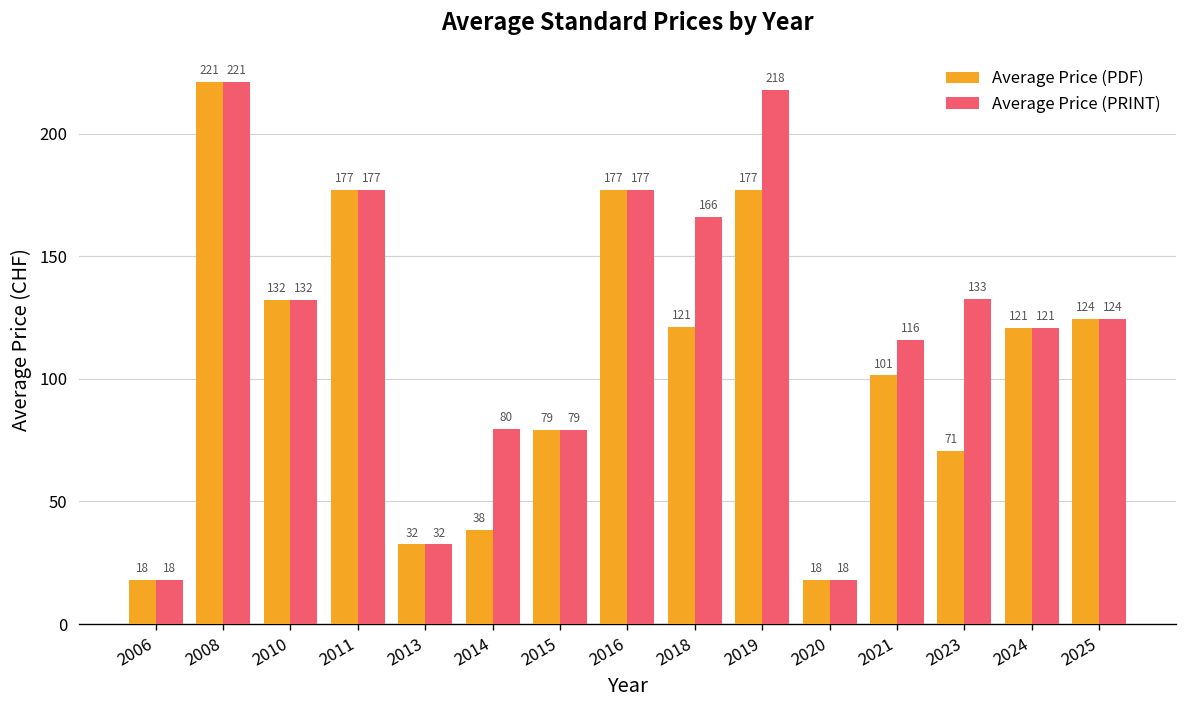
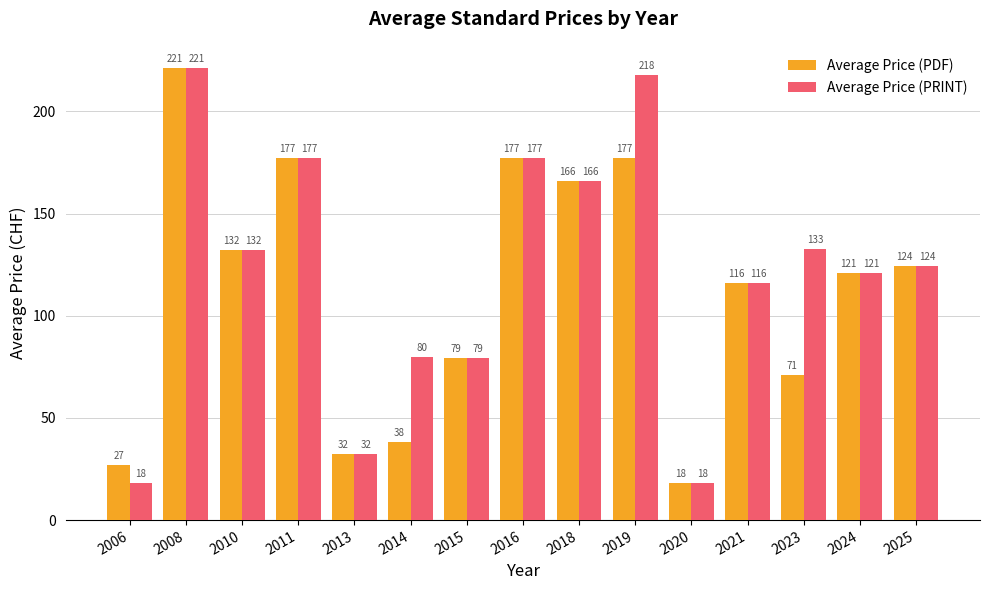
  {
    "Average Price (PDF)": {
-     "2006": 18,
+     "2006": 27,
      "2008": 221,
      "2010": 132,
      "2011": 177,
      "2013": 32,
      "2014": 38,
      "2015": 79,
      "2016": 177,
-     "2018": 121,
+     "2018": 166,
      "2019": 177,
      "2020": 18,
-     "2021": 101,
+     "2021": 116,
      "2023": 71,
      "2024": 121,
      "2025": 124
    },
    "Average Price (PRINT)": {
      "2006": 18,
      "2008": 221,
      "2010": 132,
      "2011": 177,
      "2013": 32,
      "2014": 80,
      "2015": 79,
      "2016": 177,
      "2018": 166,
      "2019": 218,
      "2020": 18,
      "2021": 116,
      "2023": 133,
      "2024": 121,
      "2025": 124
    }
  }
